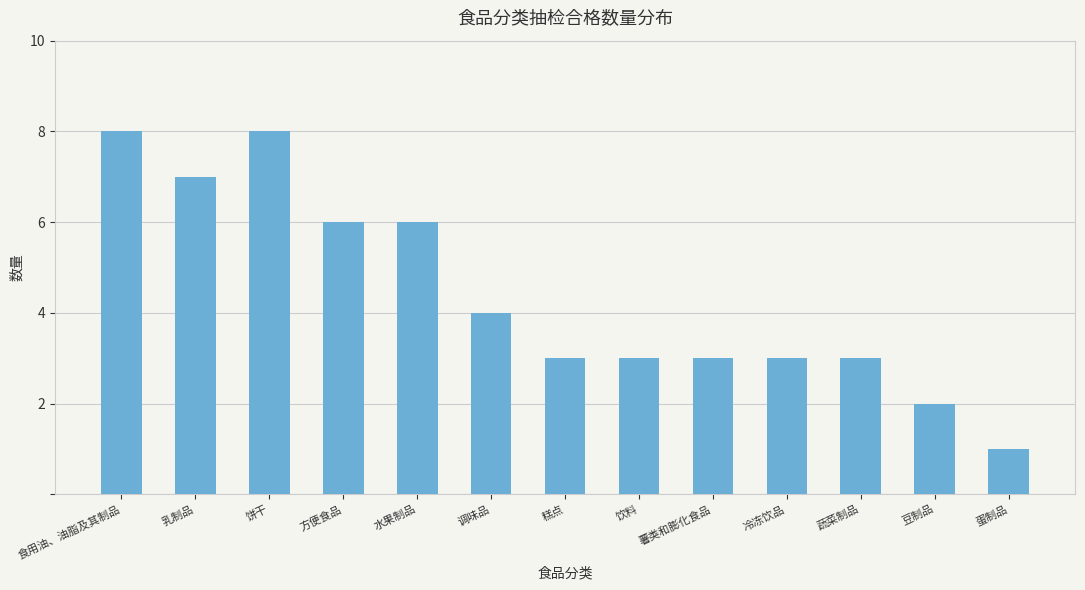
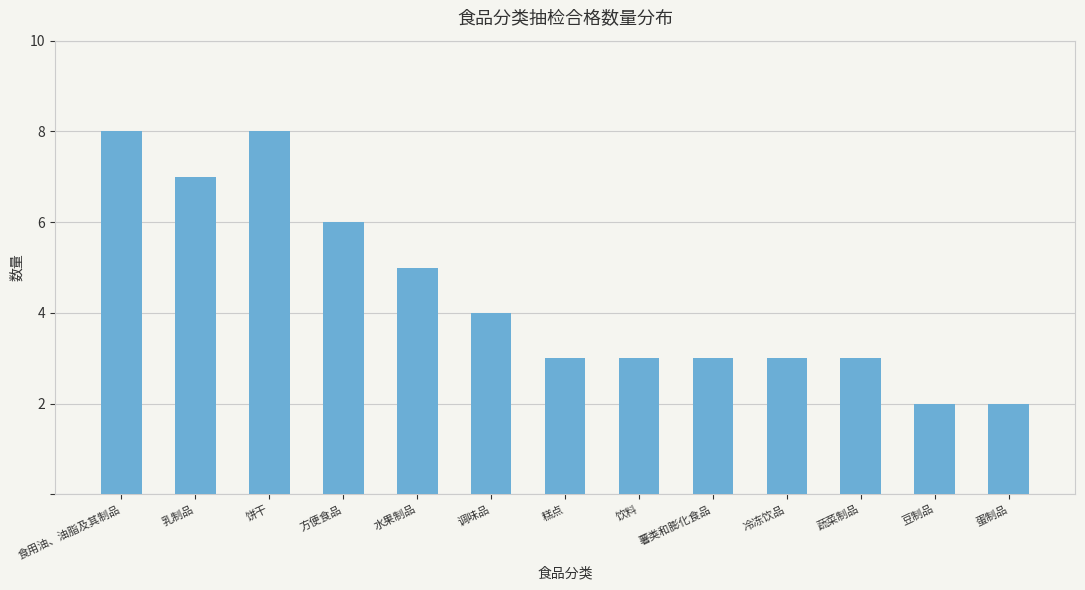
  {
    "食用油、油脂及其制品": 8,
    "乳制品": 7,
    "饼干": 8,
    "方便食品": 6,
-   "水果制品": 6,
+   "水果制品": 5,
    "调味品": 4,
    "糕点": 3,
    "饮料": 3,
    "薯类和膨化食品": 3,
    "冷冻饮品": 3,
    "蔬菜制品": 3,
    "豆制品": 2,
-   "蛋制品": 1
+   "蛋制品": 2
  }
